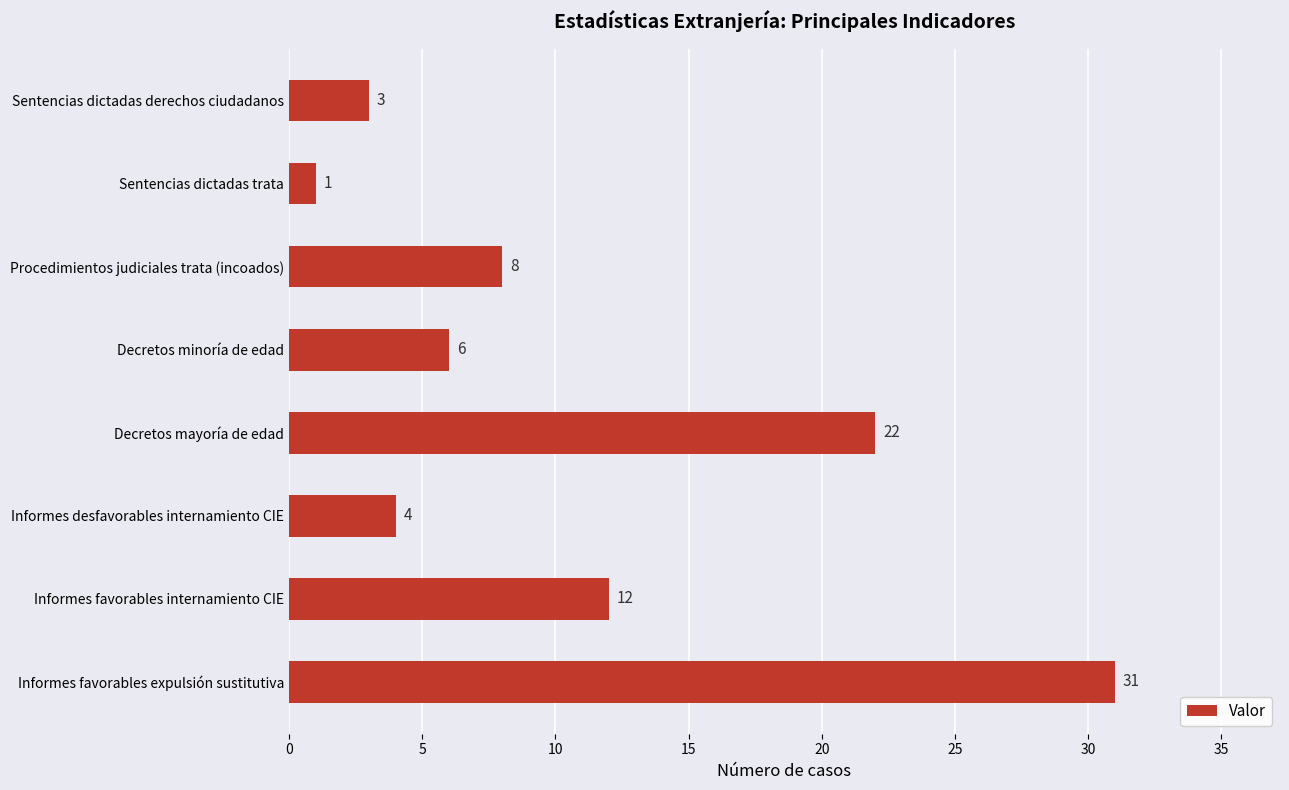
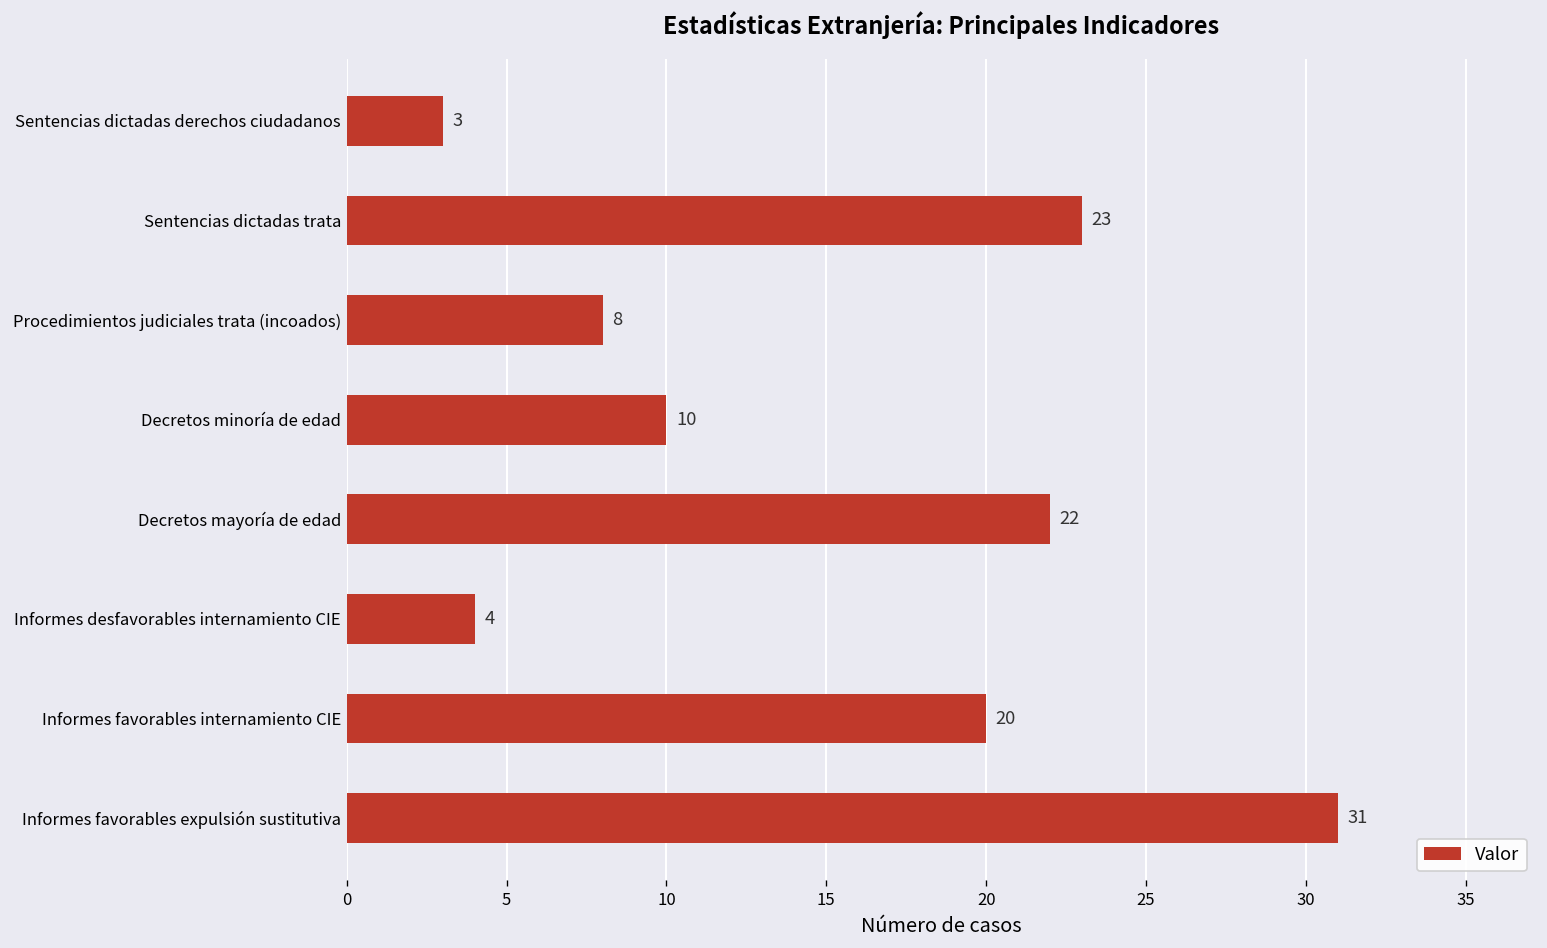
  {
    "Sentencias dictadas derechos ciudadanos": 3,
-   "Sentencias dictadas trata": 1,
+   "Sentencias dictadas trata": 23,
    "Procedimientos judiciales trata (incoados)": 8,
-   "Decretos minoría de edad": 6,
+   "Decretos minoría de edad": 10,
    "Decretos mayoría de edad": 22,
    "Informes desfavorables internamiento CIE": 4,
-   "Informes favorables internamiento CIE": 12,
+   "Informes favorables internamiento CIE": 20,
    "Informes favorables expulsión sustitutiva": 31
  }
